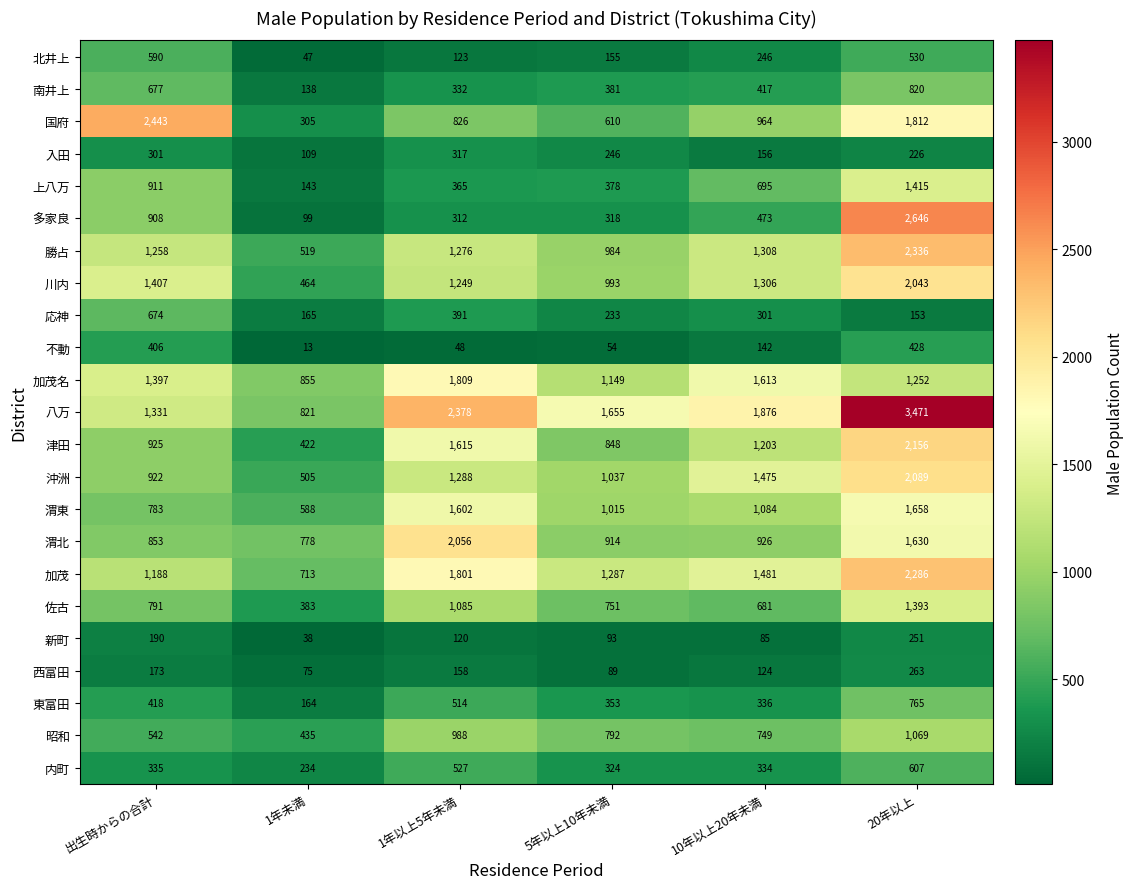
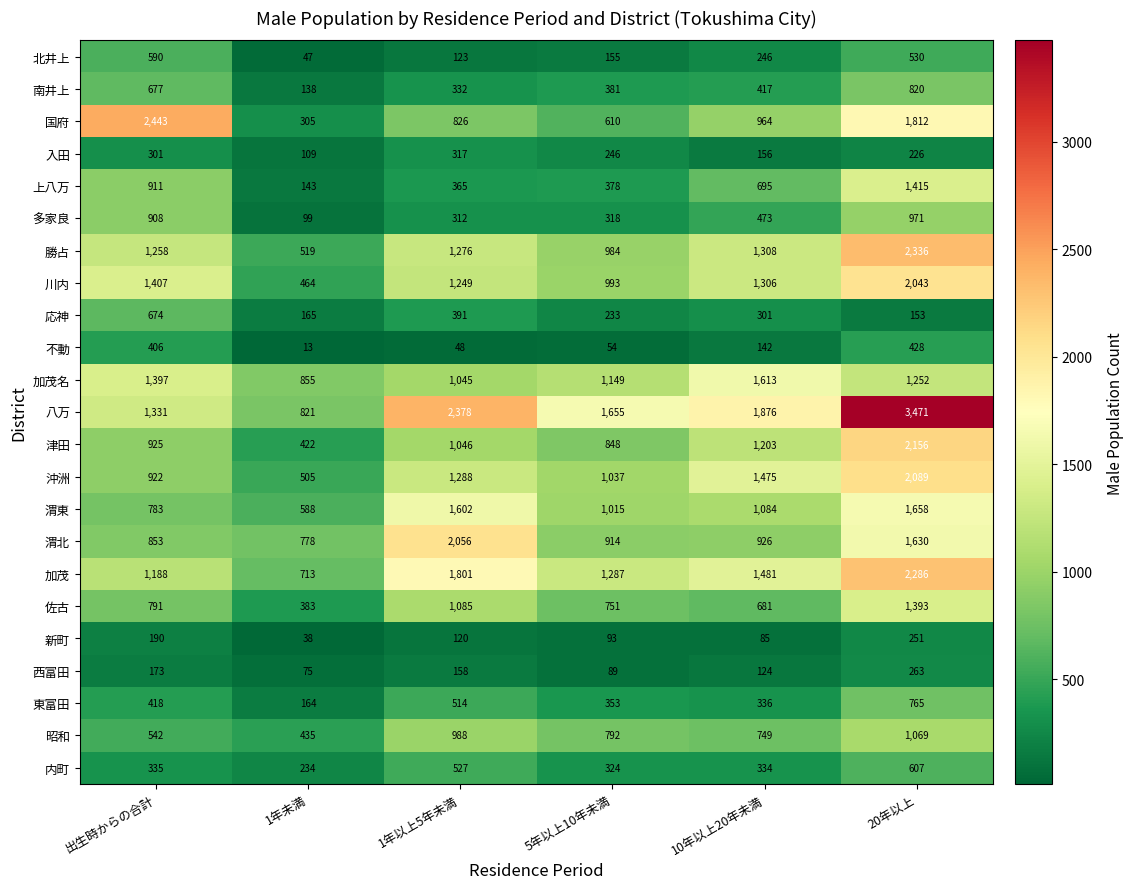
  {
    "北井上": {
      "出生時からの合計": "590",
      "1年未満": "47",
      "1年以上5年未満": "123",
      "5年以上10年未満": "155",
      "10年以上20年未満": "246",
      "20年以上": "530"
    },
    "南井上": {
      "出生時からの合計": "677",
      "1年未満": "138",
      "1年以上5年未満": "332",
      "5年以上10年未満": "381",
      "10年以上20年未満": "417",
      "20年以上": "820"
    },
    "国府": {
      "出生時からの合計": "2,443",
      "1年未満": "305",
      "1年以上5年未満": "826",
      "5年以上10年未満": "610",
      "10年以上20年未満": "964",
      "20年以上": "1,812"
    },
    "入田": {
      "出生時からの合計": "301",
      "1年未満": "109",
      "1年以上5年未満": "317",
      "5年以上10年未満": "246",
      "10年以上20年未満": "156",
      "20年以上": "226"
    },
    "上八万": {
      "出生時からの合計": "911",
      "1年未満": "143",
      "1年以上5年未満": "365",
      "5年以上10年未満": "378",
      "10年以上20年未満": "695",
      "20年以上": "1,415"
    },
    "多家良": {
      "出生時からの合計": "908",
      "1年未満": "99",
      "1年以上5年未満": "312",
      "5年以上10年未満": "318",
      "10年以上20年未満": "473",
-     "20年以上": "2,646"
+     "20年以上": "971"
    },
    "勝占": {
      "出生時からの合計": "1,258",
      "1年未満": "519",
      "1年以上5年未満": "1,276",
      "5年以上10年未満": "984",
      "10年以上20年未満": "1,308",
      "20年以上": "2,336"
    },
    "川内": {
      "出生時からの合計": "1,407",
      "1年未満": "464",
      "1年以上5年未満": "1,249",
      "5年以上10年未満": "993",
      "10年以上20年未満": "1,306",
      "20年以上": "2,043"
    },
    "応神": {
      "出生時からの合計": "674",
      "1年未満": "165",
      "1年以上5年未満": "391",
      "5年以上10年未満": "233",
      "10年以上20年未満": "301",
      "20年以上": "153"
    },
    "不動": {
      "出生時からの合計": "406",
      "1年未満": "13",
      "1年以上5年未満": "48",
      "5年以上10年未満": "54",
      "10年以上20年未満": "142",
      "20年以上": "428"
    },
    "加茂名": {
      "出生時からの合計": "1,397",
      "1年未満": "855",
-     "1年以上5年未満": "1,809",
+     "1年以上5年未満": "1,045",
      "5年以上10年未満": "1,149",
      "10年以上20年未満": "1,613",
      "20年以上": "1,252"
    },
    "八万": {
      "出生時からの合計": "1,331",
      "1年未満": "821",
      "1年以上5年未満": "2,378",
      "5年以上10年未満": "1,655",
      "10年以上20年未満": "1,876",
      "20年以上": "3,471"
    },
    "津田": {
      "出生時からの合計": "925",
      "1年未満": "422",
-     "1年以上5年未満": "1,615",
+     "1年以上5年未満": "1,046",
      "5年以上10年未満": "848",
      "10年以上20年未満": "1,203",
      "20年以上": "2,156"
    },
    "沖洲": {
      "出生時からの合計": "922",
      "1年未満": "505",
      "1年以上5年未満": "1,288",
      "5年以上10年未満": "1,037",
      "10年以上20年未満": "1,475",
      "20年以上": "2,089"
    },
    "渭東": {
      "出生時からの合計": "783",
      "1年未満": "588",
      "1年以上5年未満": "1,602",
      "5年以上10年未満": "1,015",
      "10年以上20年未満": "1,084",
      "20年以上": "1,658"
    },
    "渭北": {
      "出生時からの合計": "853",
      "1年未満": "778",
      "1年以上5年未満": "2,056",
      "5年以上10年未満": "914",
      "10年以上20年未満": "926",
      "20年以上": "1,630"
    },
    "加茂": {
      "出生時からの合計": "1,188",
      "1年未満": "713",
      "1年以上5年未満": "1,801",
      "5年以上10年未満": "1,287",
      "10年以上20年未満": "1,481",
      "20年以上": "2,286"
    },
    "佐古": {
      "出生時からの合計": "791",
      "1年未満": "383",
      "1年以上5年未満": "1,085",
      "5年以上10年未満": "751",
      "10年以上20年未満": "681",
      "20年以上": "1,393"
    },
    "新町": {
      "出生時からの合計": "190",
      "1年未満": "38",
      "1年以上5年未満": "120",
      "5年以上10年未満": "93",
      "10年以上20年未満": "85",
      "20年以上": "251"
    },
    "西富田": {
      "出生時からの合計": "173",
      "1年未満": "75",
      "1年以上5年未満": "158",
      "5年以上10年未満": "89",
      "10年以上20年未満": "124",
      "20年以上": "263"
    },
    "東富田": {
      "出生時からの合計": "418",
      "1年未満": "164",
      "1年以上5年未満": "514",
      "5年以上10年未満": "353",
      "10年以上20年未満": "336",
      "20年以上": "765"
    },
    "昭和": {
      "出生時からの合計": "542",
      "1年未満": "435",
      "1年以上5年未満": "988",
      "5年以上10年未満": "792",
      "10年以上20年未満": "749",
      "20年以上": "1,069"
    },
    "内町": {
      "出生時からの合計": "335",
      "1年未満": "234",
      "1年以上5年未満": "527",
      "5年以上10年未満": "324",
      "10年以上20年未満": "334",
      "20年以上": "607"
    }
  }
